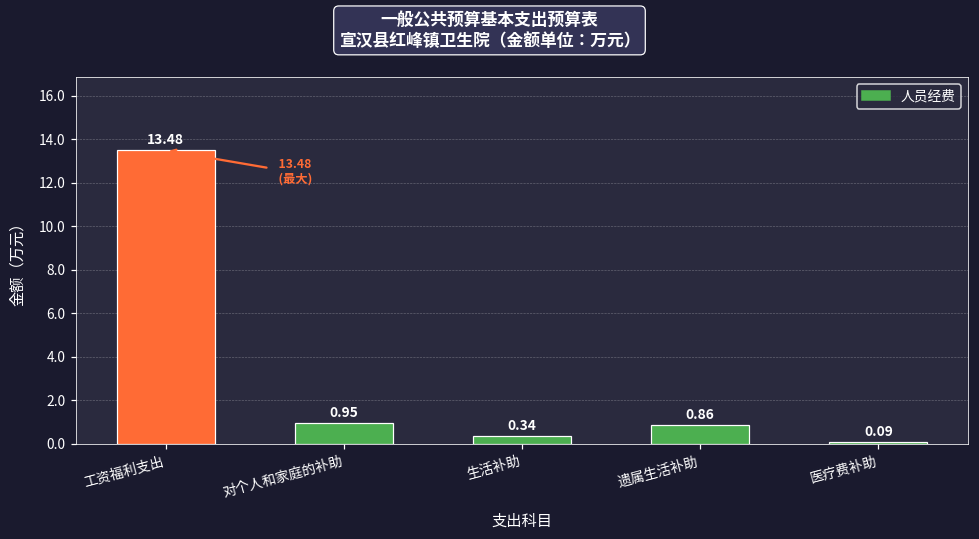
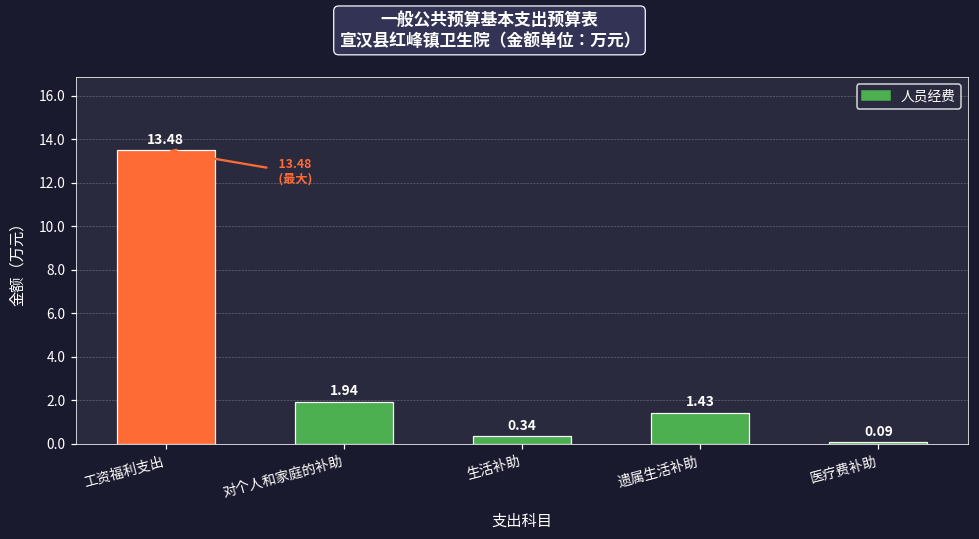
  {
    "工资福利支出": 13.48,
-   "对个人和家庭的补助": 0.95,
+   "对个人和家庭的补助": 1.94,
    "生活补助": 0.34,
-   "遗属生活补助": 0.86,
+   "遗属生活补助": 1.43,
    "医疗费补助": 0.09
  }
